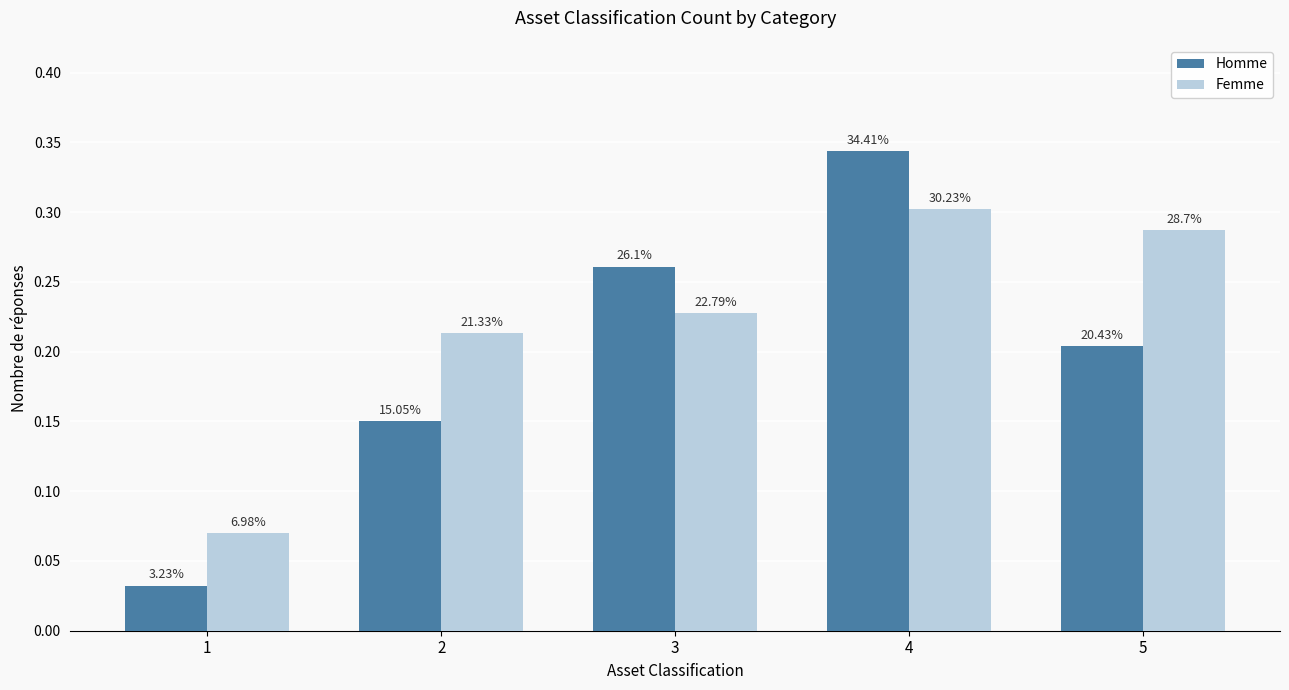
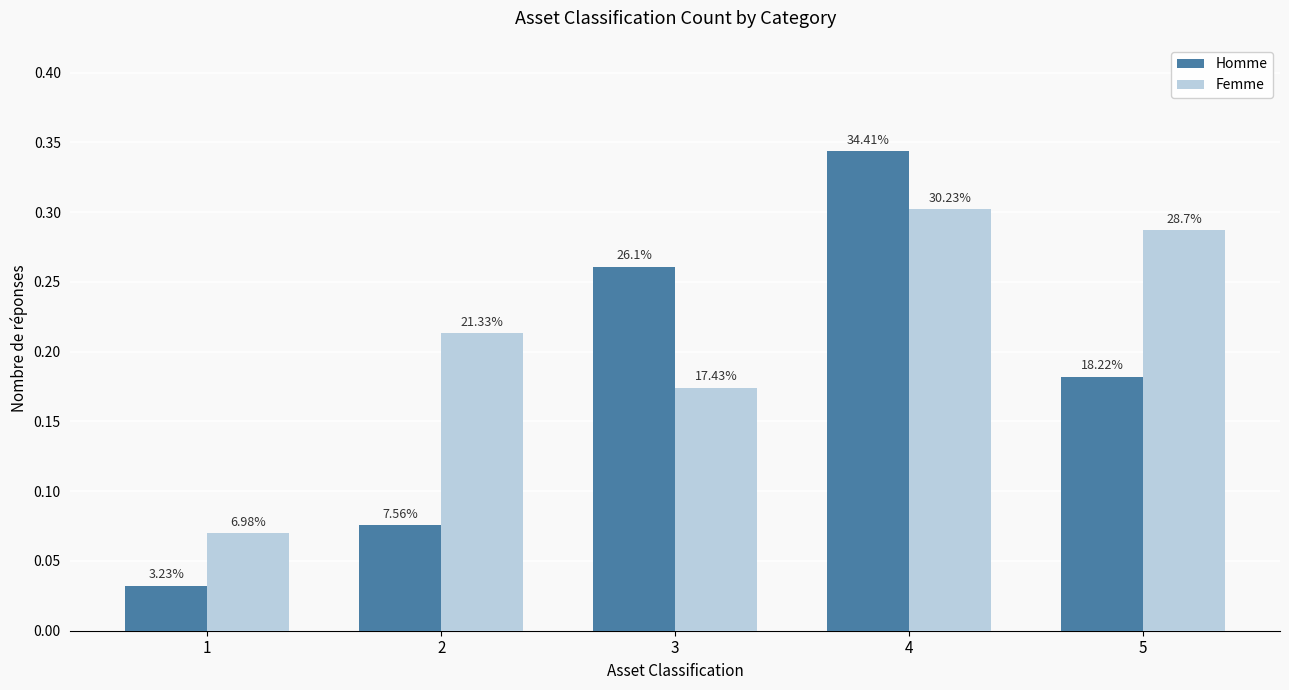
  {
    "Homme": {
      "1": "3.23%",
-     "2": "15.05%",
+     "2": "7.56%",
      "3": "26.1%",
      "4": "34.41%",
-     "5": "20.43%"
+     "5": "18.22%"
    },
    "Femme": {
      "1": "6.98%",
      "2": "21.33%",
-     "3": "22.79%",
+     "3": "17.43%",
      "4": "30.23%",
      "5": "28.7%"
    }
  }
